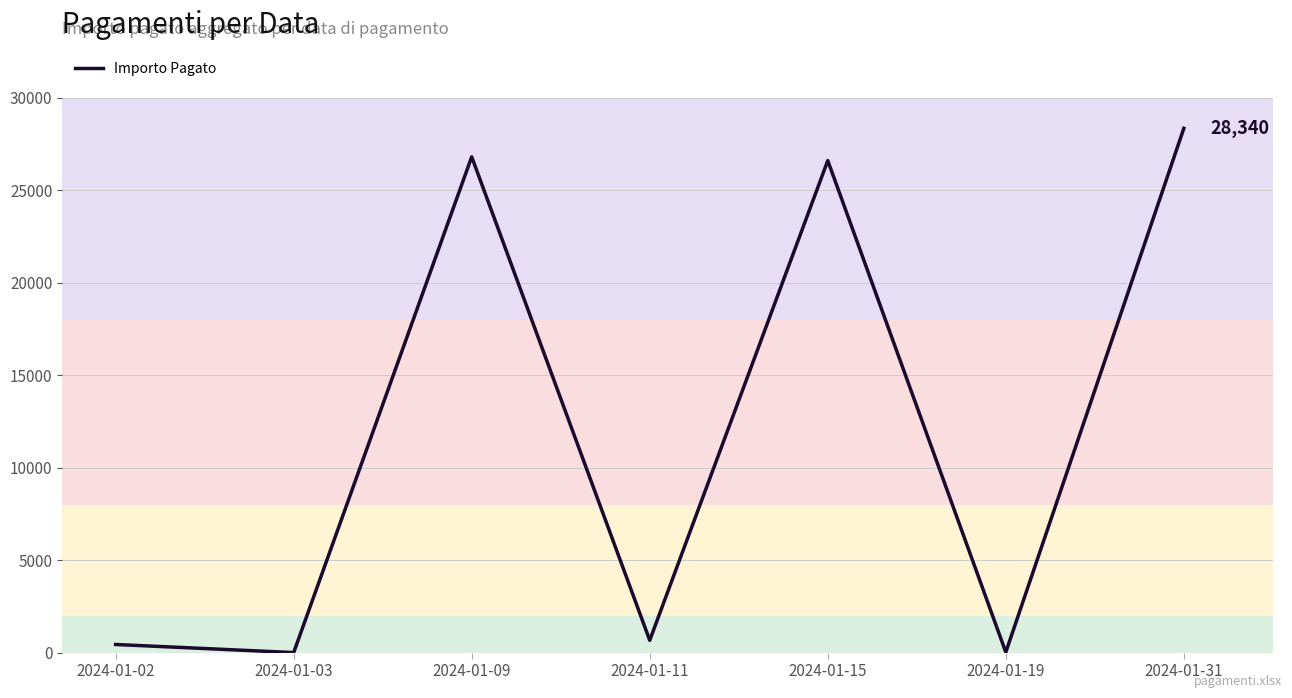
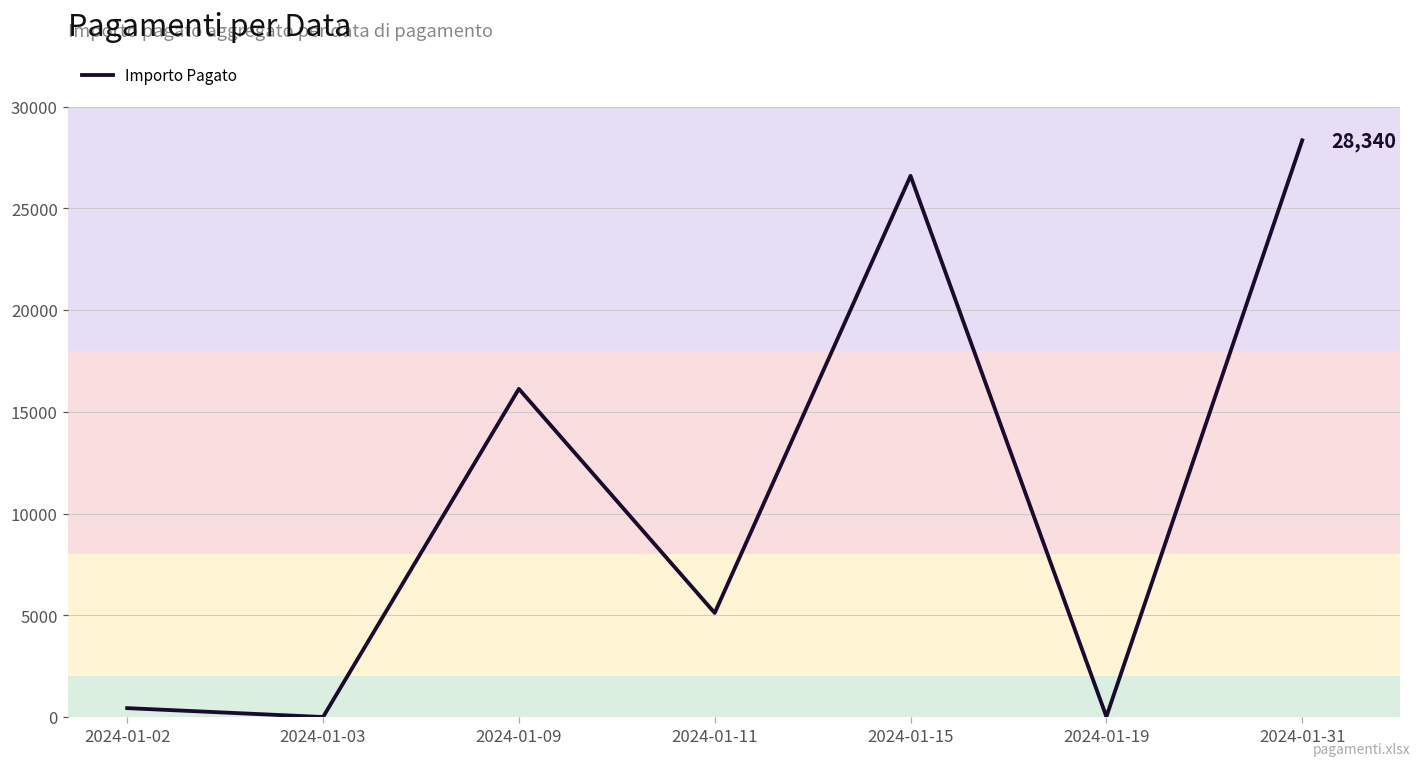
  {
    "2024-01-02": 400,
    "2024-01-03": 0,
-   "2024-01-09": 26800,
-   "2024-01-11": 700,
+   "2024-01-09": 16100,
+   "2024-01-11": 5100,
    "2024-01-15": 26600,
    "2024-01-19": 0,
    "2024-01-31": 28300
  }
